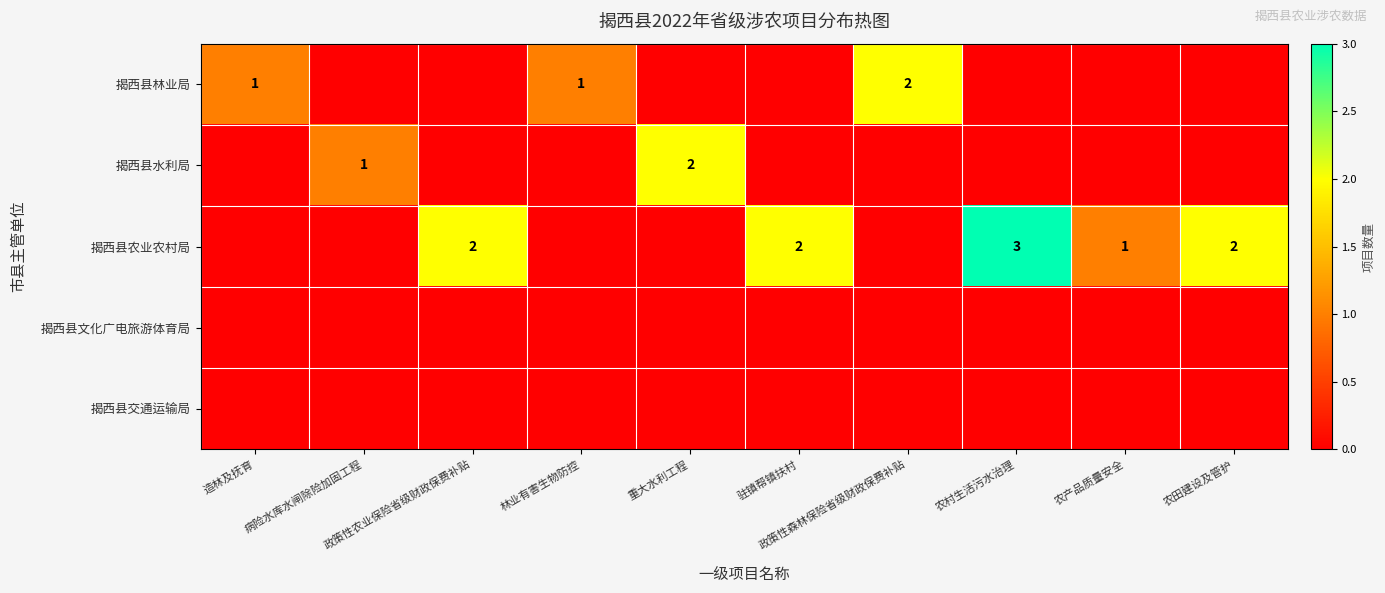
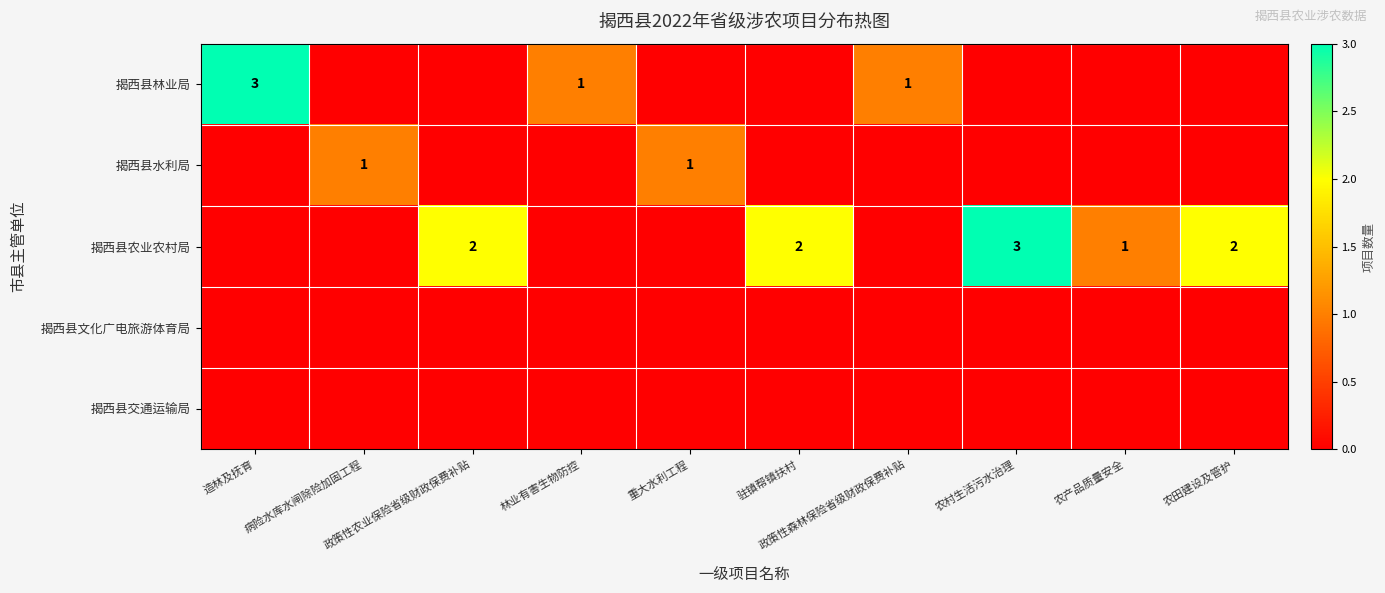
  {
    "揭西县林业局": {
-     "造林及抚育": 1,
+     "造林及抚育": 3,
      "林业有害生物防控": 1,
-     "政策性森林保险省级财政保费补贴": 2
+     "政策性森林保险省级财政保费补贴": 1
    },
    "揭西县水利局": {
      "病险水库水闸除险加固工程": 1,
-     "重大水利工程": 2
+     "重大水利工程": 1
    },
    "揭西县农业农村局": {
      "政策性农业保险省级财政保费补贴": 2,
      "驻镇帮镇扶村": 2,
      "农村生活污水治理": 3,
      "农产品质量安全": 1,
      "农田建设及管护": 2
    }
  }
